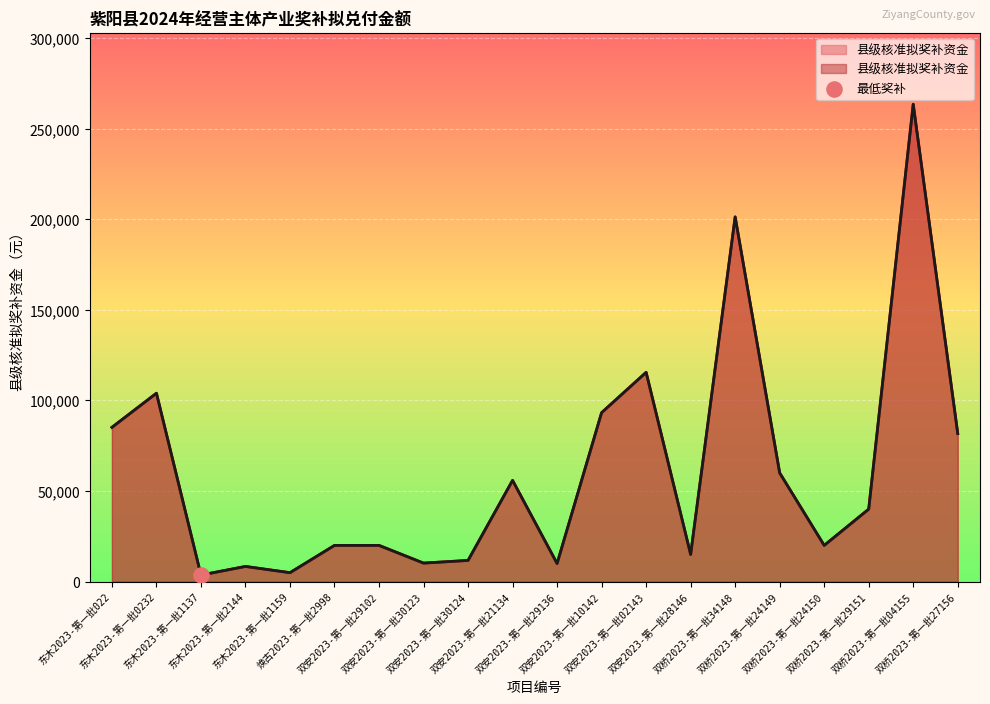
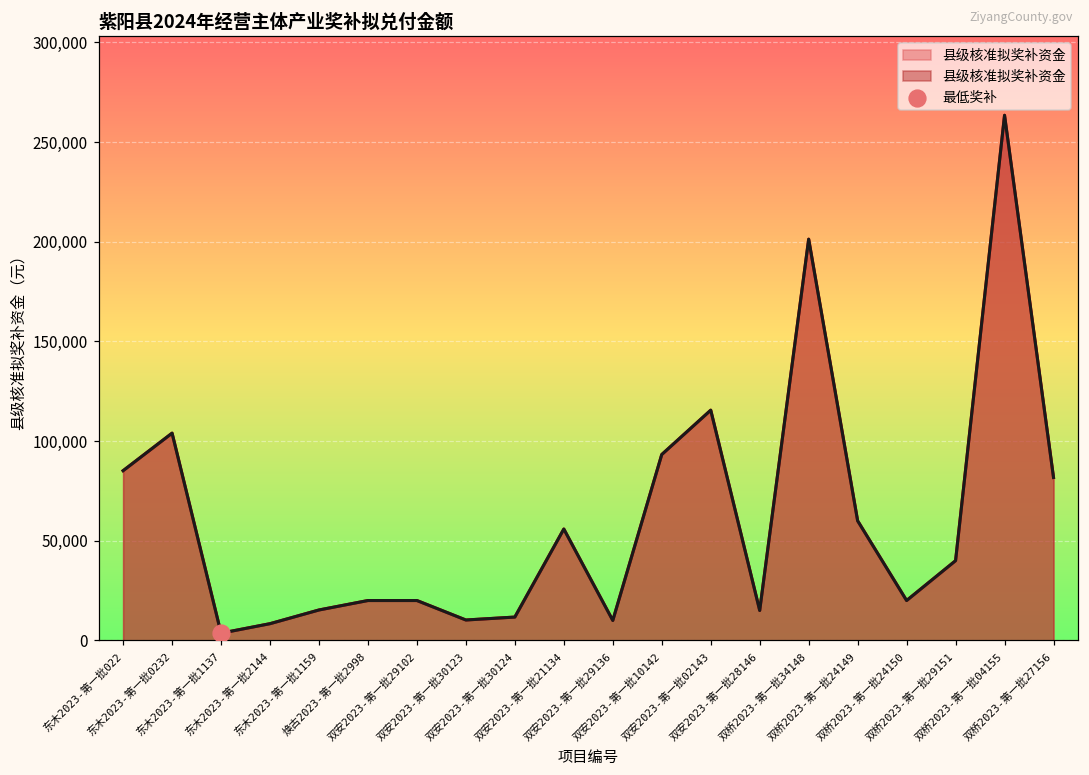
  {
    "县级核准拟奖补资金": {
      "东木2023-第一批022": "85,000",
      "东木2023-第一批0232": "104,000",
      "东木2023-第一批2144": "8,000",
-     "东木2023-第一批1159": "5,000",
+     "东木2023-第一批1159": "15,000",
      "焕古2023-第一批2998": "20,000",
      "双安2023-第一批29102": "20,000",
      "双安2023-第一批30123": "10,000",
      "双安2023-第一批30124": "12,000",
      "双安2023-第一批21134": "56,000",
      "双安2023-第一批29136": "10,000",
      "双安2023-第一批10142": "93,000",
      "双安2023-第一批02143": "116,000",
      "双安2023-第一批28146": "15,000",
      "双桥2023-第一批34148": "201,000",
      "双桥2023-第一批24149": "60,000",
      "双桥2023-第一批24150": "20,000",
      "双桥2023-第一批29151": "40,000",
      "双桥2023-第一批04155": "263,000",
      "双桥2023-第一批27156": "82,000"
    }
  }
